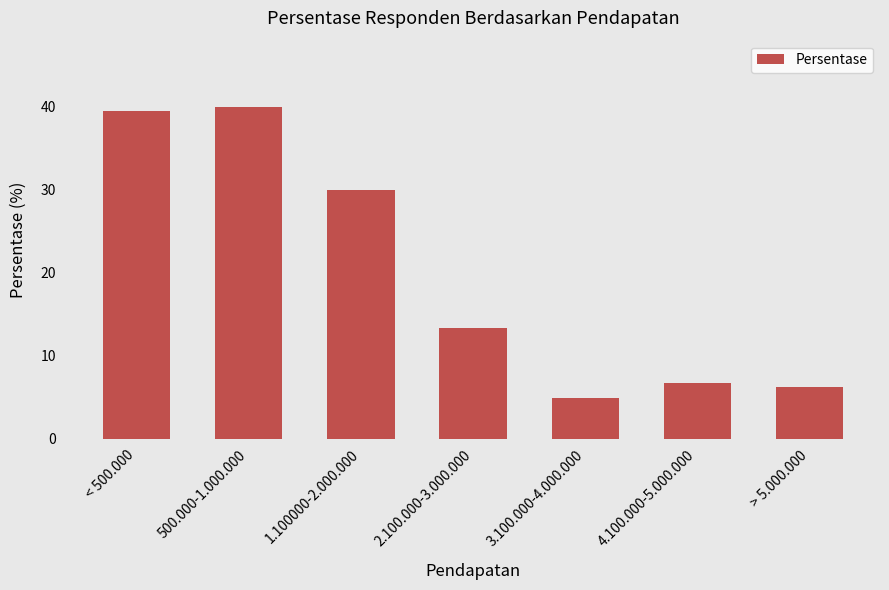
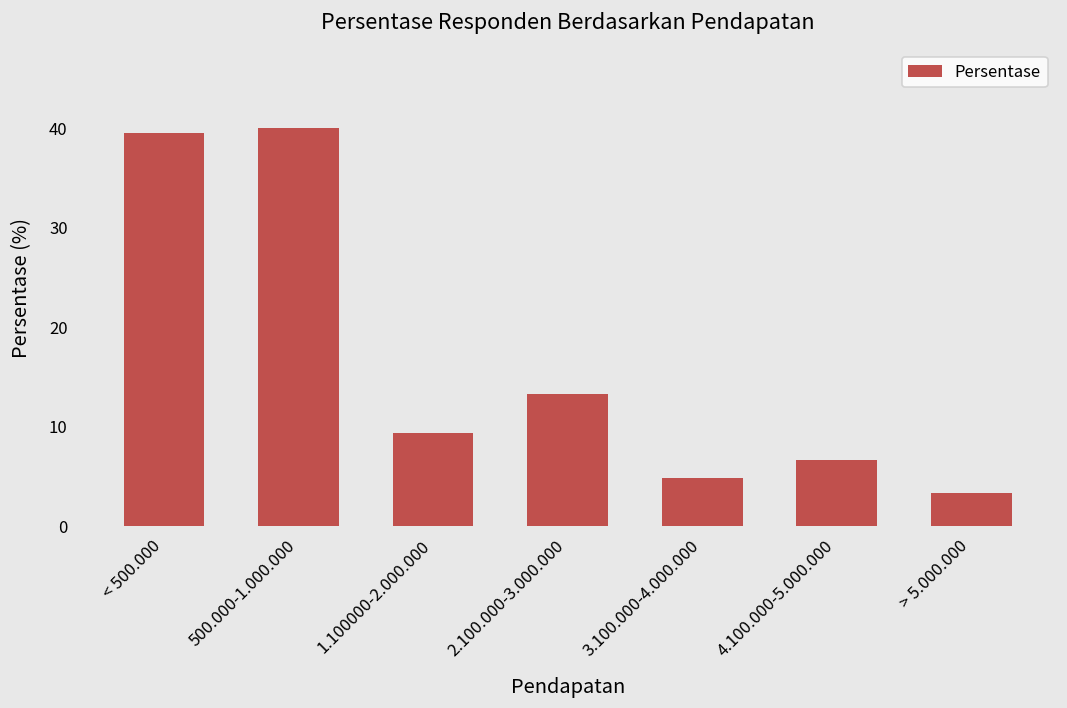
  {
    "< 500.000": 40,
    "500.000-1.000.000": 40,
-   "1.100000-2.000.000": 30,
+   "1.100000-2.000.000": 9,
    "2.100.000-3.000.000": 13,
    "3.100.000-4.000.000": 5,
    "4.100.000-5.000.000": 7,
-   "> 5.000.000": 6
+   "> 5.000.000": 3
  }
